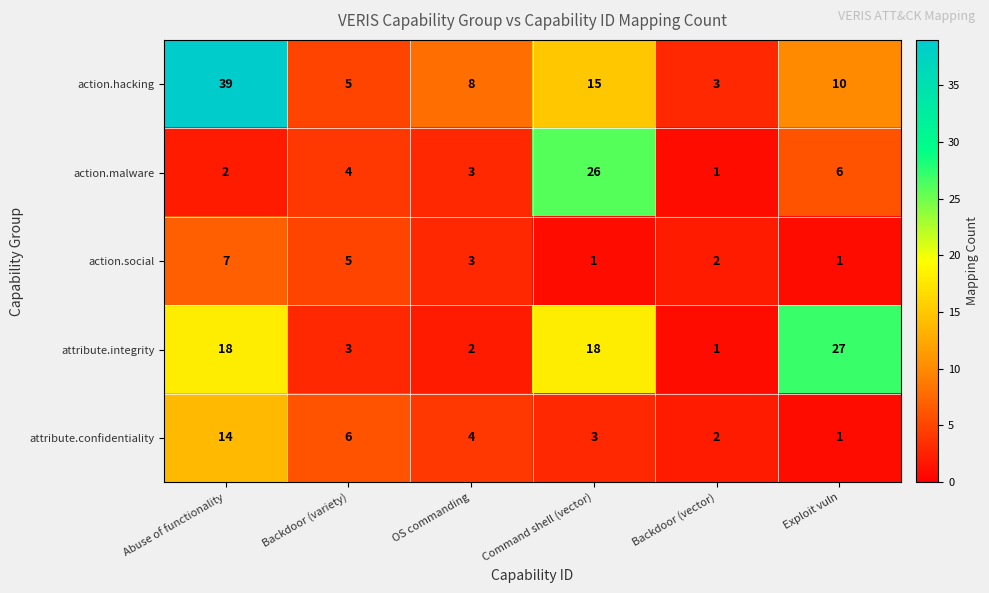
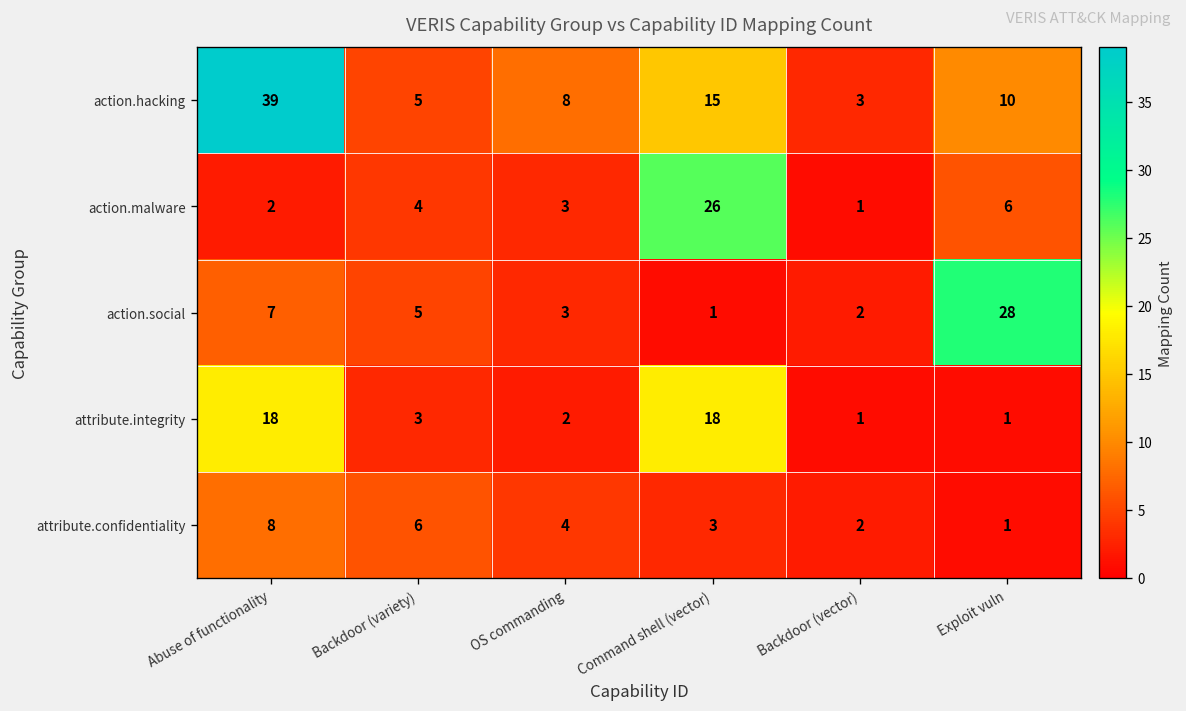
  {
    "action.hacking": {
      "Abuse of functionality": 39,
      "Backdoor (variety)": 5,
      "OS commanding": 8,
      "Command shell (vector)": 15,
      "Backdoor (vector)": 3,
      "Exploit vuln": 10
    },
    "action.malware": {
      "Abuse of functionality": 2,
      "Backdoor (variety)": 4,
      "OS commanding": 3,
      "Command shell (vector)": 26,
      "Backdoor (vector)": 1,
      "Exploit vuln": 6
    },
    "action.social": {
      "Abuse of functionality": 7,
      "Backdoor (variety)": 5,
      "OS commanding": 3,
      "Command shell (vector)": 1,
      "Backdoor (vector)": 2,
-     "Exploit vuln": 1
+     "Exploit vuln": 28
    },
    "attribute.integrity": {
      "Abuse of functionality": 18,
      "Backdoor (variety)": 3,
      "OS commanding": 2,
      "Command shell (vector)": 18,
      "Backdoor (vector)": 1,
-     "Exploit vuln": 27
+     "Exploit vuln": 1
    },
    "attribute.confidentiality": {
-     "Abuse of functionality": 14,
+     "Abuse of functionality": 8,
      "Backdoor (variety)": 6,
      "OS commanding": 4,
      "Command shell (vector)": 3,
      "Backdoor (vector)": 2,
      "Exploit vuln": 1
    }
  }
